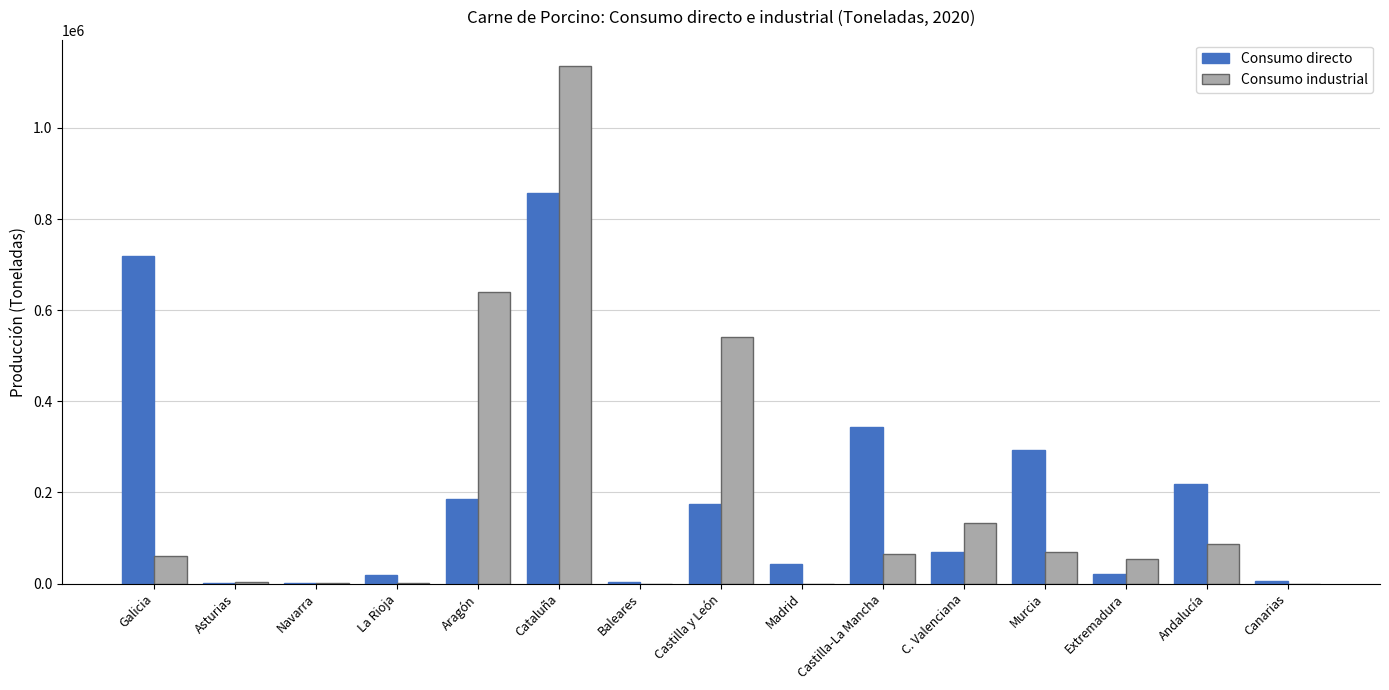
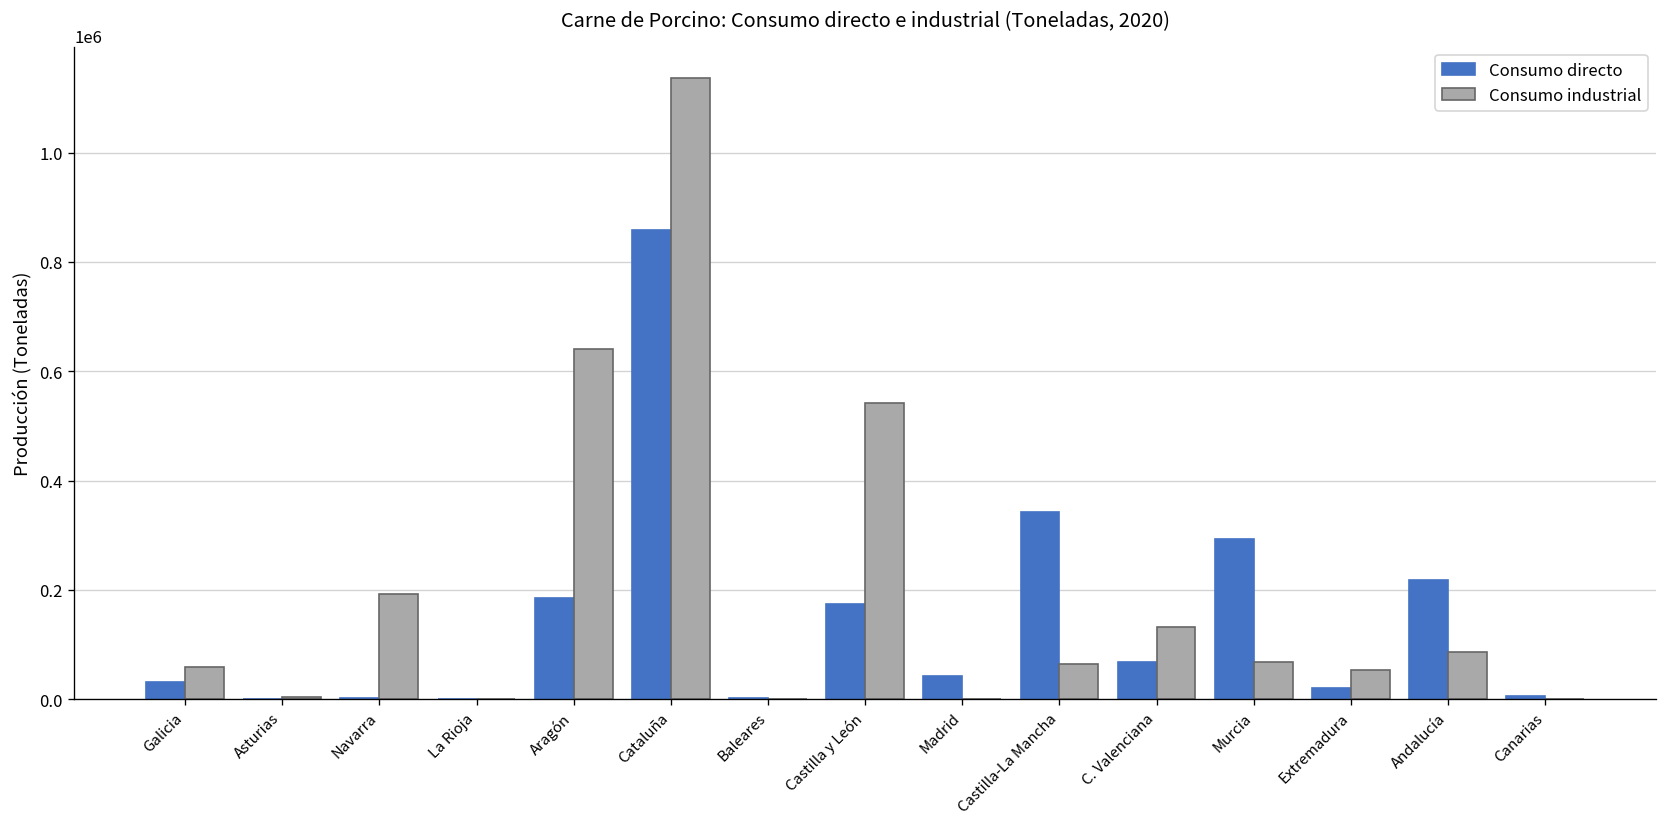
  {
    "Consumo directo": {
-     "Galicia": 720000,
-     "La Rioja": 20000,
+     "Galicia": 30000,
+     "La Rioja": 0,
      "Aragón": 190000,
      "Cataluña": 860000,
      "Castilla y León": 170000,
      "Madrid": 40000,
      "Castilla-La Mancha": 340000,
      "C. Valenciana": 70000,
      "Murcia": 290000,
      "Extremadura": 20000,
      "Andalucía": 220000
    },
    "Consumo industrial": {
      "Galicia": 60000,
-     "Navarra": 0,
+     "Navarra": 190000,
      "Aragón": 640000,
      "Cataluña": 1140000,
      "Castilla y León": 540000,
      "Madrid": 0,
      "Castilla-La Mancha": 60000,
      "C. Valenciana": 130000,
      "Murcia": 70000,
      "Extremadura": 50000,
      "Andalucía": 90000,
      "Canarias": 0
    }
  }
